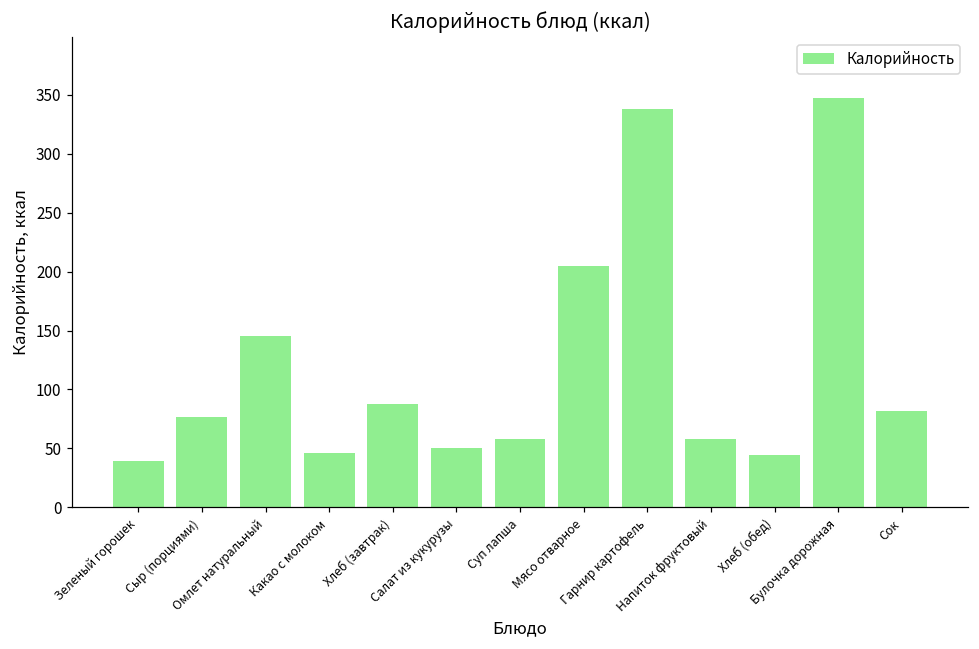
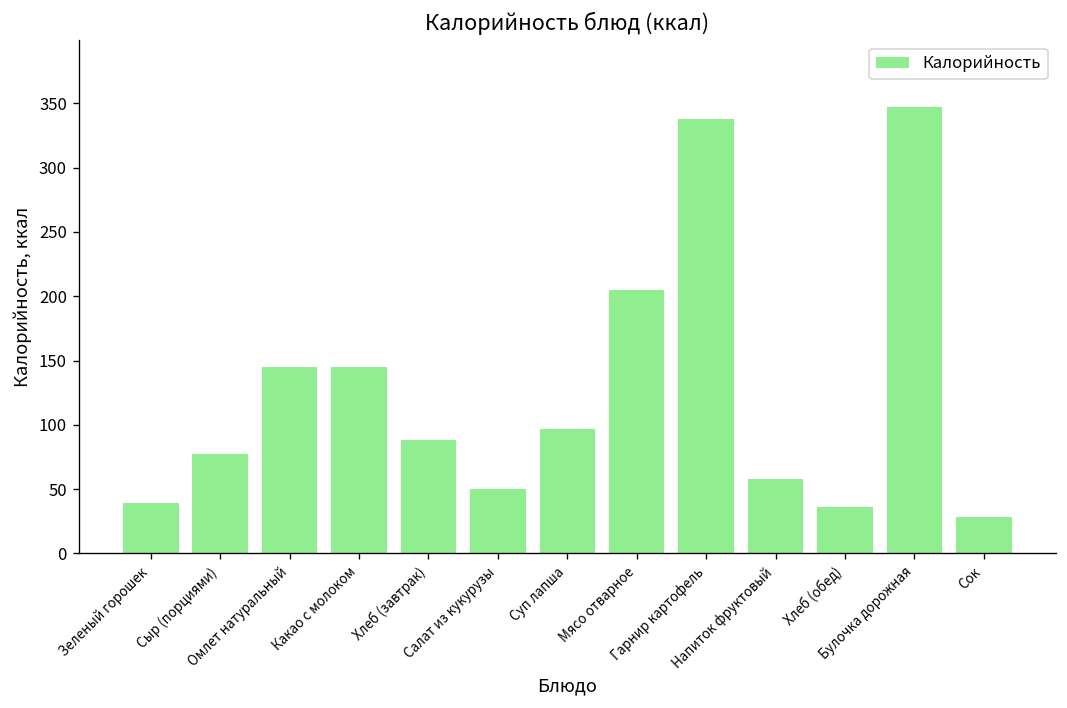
  {
    "Зеленый горошек": 39,
    "Сыр (порциями)": 77,
    "Омлет натуральный": 145,
-   "Какао с молоком": 46,
+   "Какао с молоком": 145,
    "Хлеб (завтрак)": 88,
    "Салат из кукурузы": 50,
-   "Суп лапша": 58,
+   "Суп лапша": 97,
    "Мясо отварное": 205,
    "Гарнир картофель": 338,
    "Напиток фруктовый": 58,
-   "Хлеб (обед)": 44,
+   "Хлеб (обед)": 36,
    "Булочка дорожная": 347,
-   "Сок": 82
+   "Сок": 28
  }
